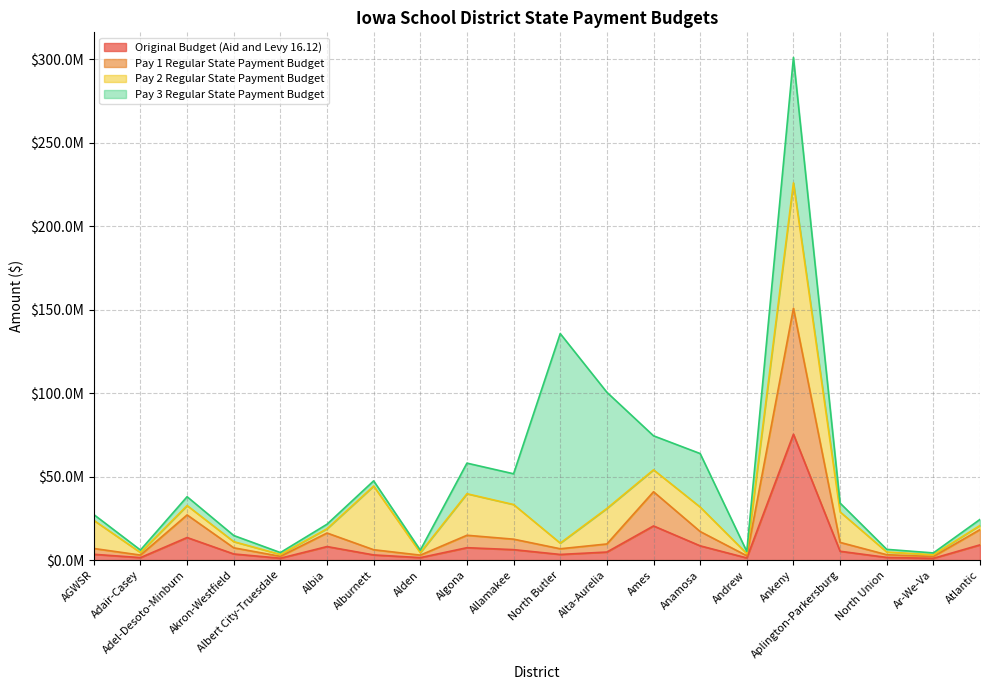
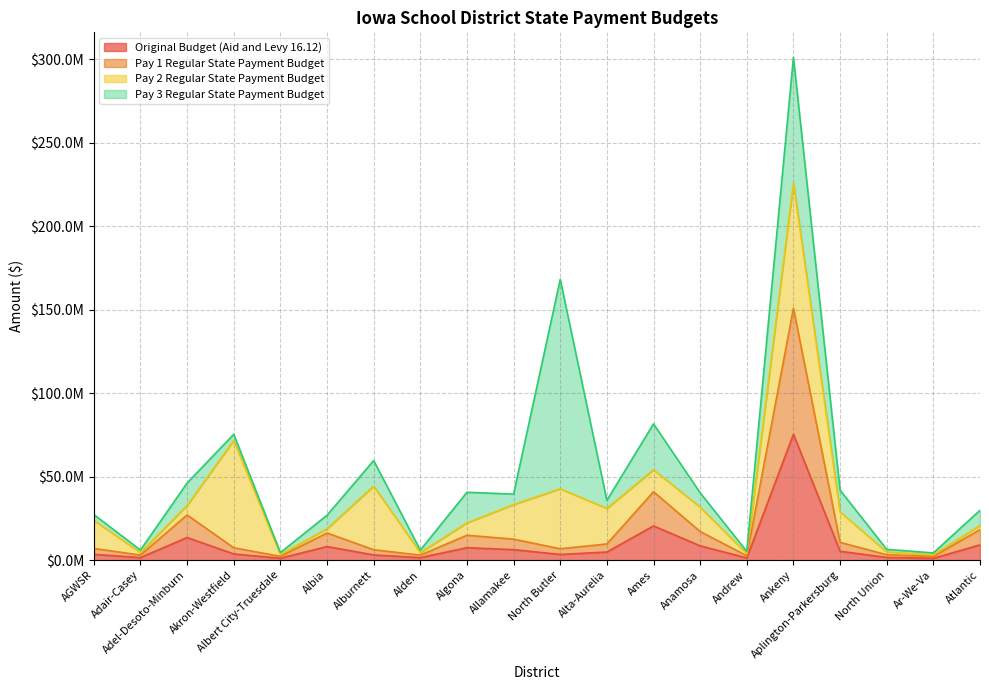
  {
    "Pay 2 Regular State Payment Budget": {
      "AGWSR": "$17000000",
      "Adel-Desoto-Minburn": "$6000000",
-     "Akron-Westfield": "$4000000",
+     "Akron-Westfield": "$64000000",
      "Albia": "$3000000",
      "Alburnett": "$38000000",
-     "Algona": "$25000000",
+     "Algona": "$7000000",
      "Allamakee": "$21000000",
-     "North Butler": "$3000000",
+     "North Butler": "$36000000",
      "Alta-Aurelia": "$21000000",
      "Ames": "$13000000",
      "Anamosa": "$15000000",
      "Ankeny": "$75000000",
      "Aplington-Parkersburg": "$18000000",
      "North Union": "$2000000",
      "Atlantic": "$2000000"
    },
    "Pay 3 Regular State Payment Budget": {
      "AGWSR": "$3000000",
      "Adair-Casey": "$2000000",
-     "Adel-Desoto-Minburn": "$5000000",
+     "Adel-Desoto-Minburn": "$13000000",
      "Akron-Westfield": "$4000000",
-     "Albia": "$3000000",
-     "Alburnett": "$3000000",
+     "Albia": "$8000000",
+     "Alburnett": "$15000000",
      "Algona": "$18000000",
-     "Allamakee": "$18000000",
+     "Allamakee": "$6000000",
      "North Butler": "$125000000",
-     "Alta-Aurelia": "$70000000",
-     "Ames": "$20000000",
-     "Anamosa": "$32000000",
+     "Alta-Aurelia": "$5000000",
+     "Ames": "$28000000",
+     "Anamosa": "$9000000",
      "Ankeny": "$75000000",
-     "Aplington-Parkersburg": "$5000000",
+     "Aplington-Parkersburg": "$13000000",
      "North Union": "$2000000",
-     "Atlantic": "$4000000"
+     "Atlantic": "$9000000"
    }
  }
